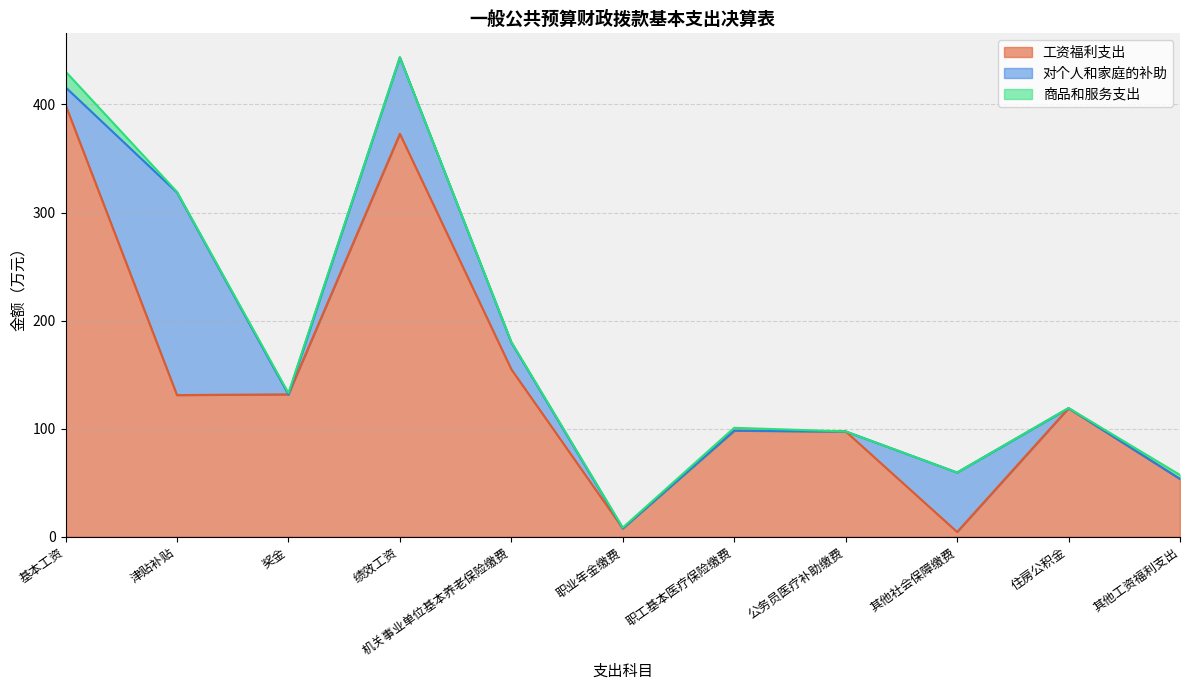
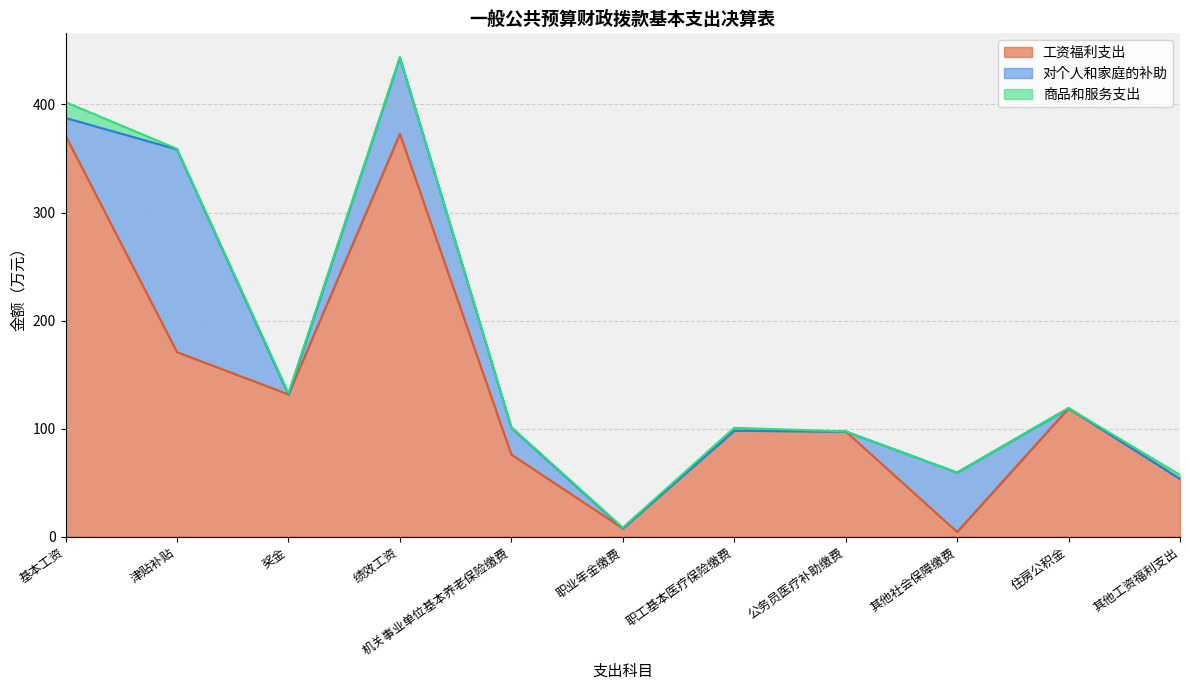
  {
    "工资福利支出": {
-     "基本工资": 400,
-     "津贴补贴": 131,
+     "基本工资": 371,
+     "津贴补贴": 171,
      "绩效工资": 373,
-     "机关事业单位基本养老保险缴费": 155,
+     "机关事业单位基本养老保险缴费": 76,
      "其他社会保障缴费": 4
    },
    "对个人和家庭的补助": {
      "基本工资": 16
    },
    "商品和服务支出": {
      "基本工资": 15,
      "职工基本医疗保险缴费": 3,
      "其他工资福利支出": 4
    }
  }
